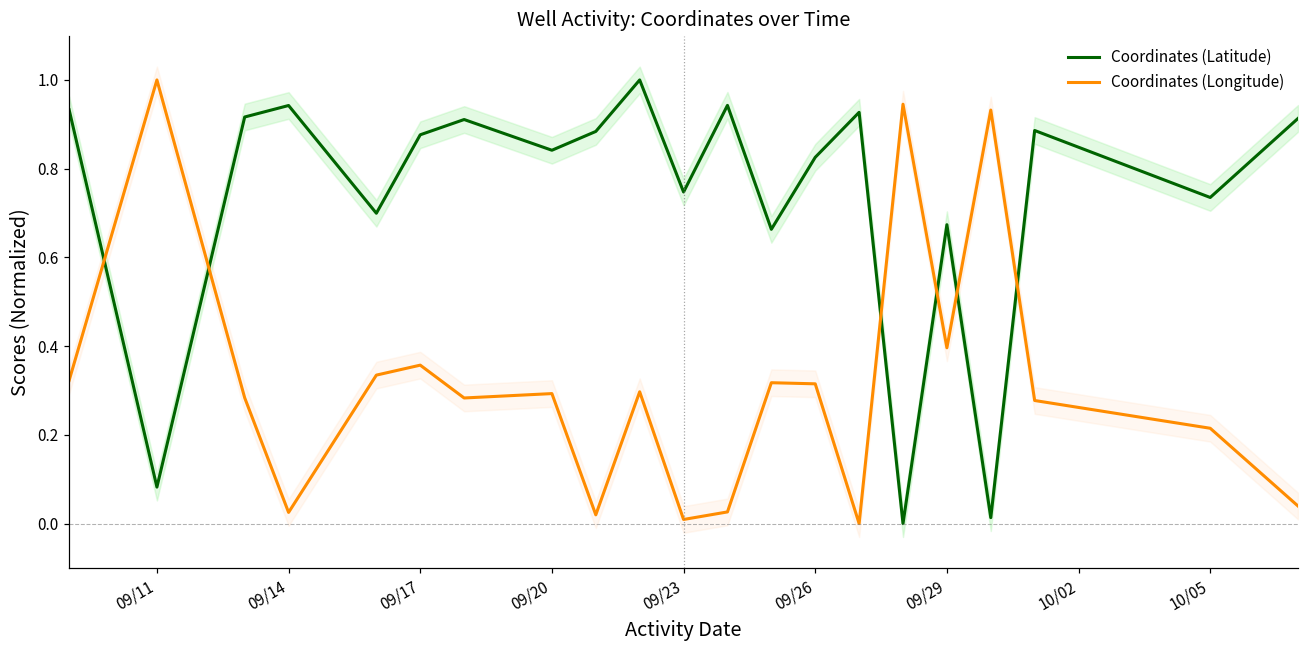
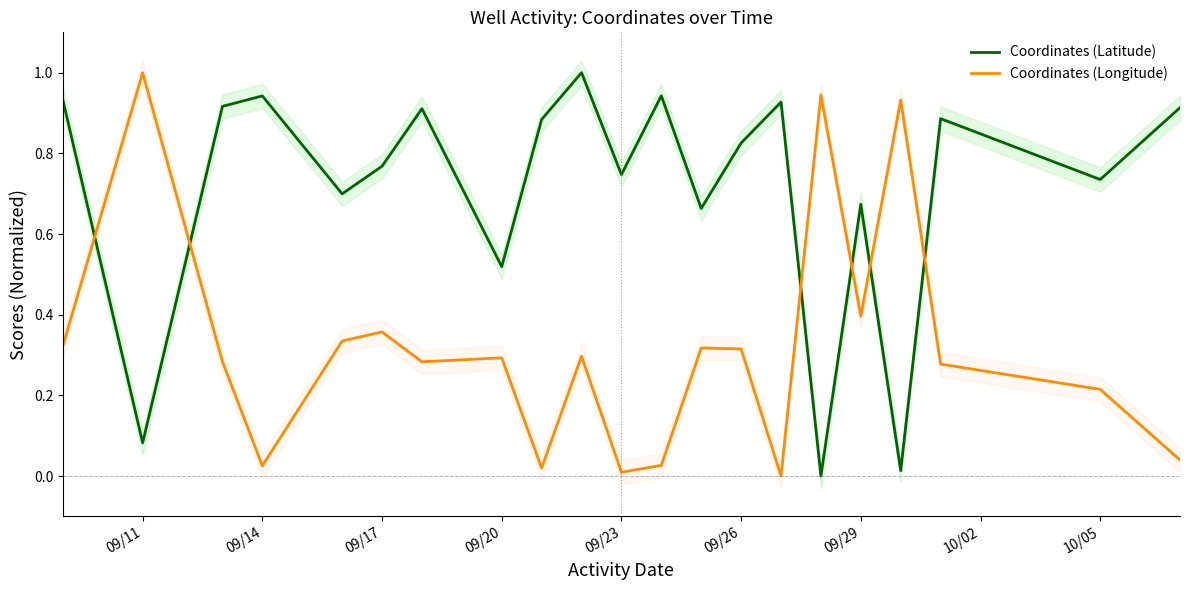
  {
    "Coordinates (Latitude)": {
      "09/11": 0.08,
      "09/14": 0.94,
-     "09/17": 0.88,
-     "09/20": 0.84,
+     "09/17": 0.77,
+     "09/20": 0.52,
      "09/23": 0.75,
      "09/26": 0.83,
      "09/29": 0.67,
      "10/05": 0.74
    },
    "Coordinates (Longitude)": {
      "09/11": 1.00,
      "09/14": 0.03,
      "09/17": 0.36,
      "09/20": 0.29,
      "09/23": 0.01,
      "09/26": 0.32,
      "09/29": 0.40,
      "10/05": 0.21
    }
  }
